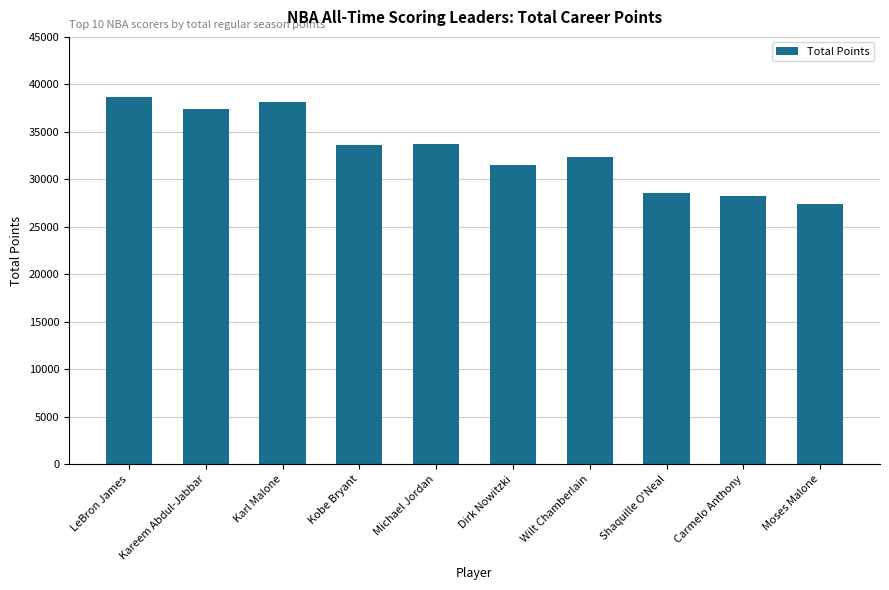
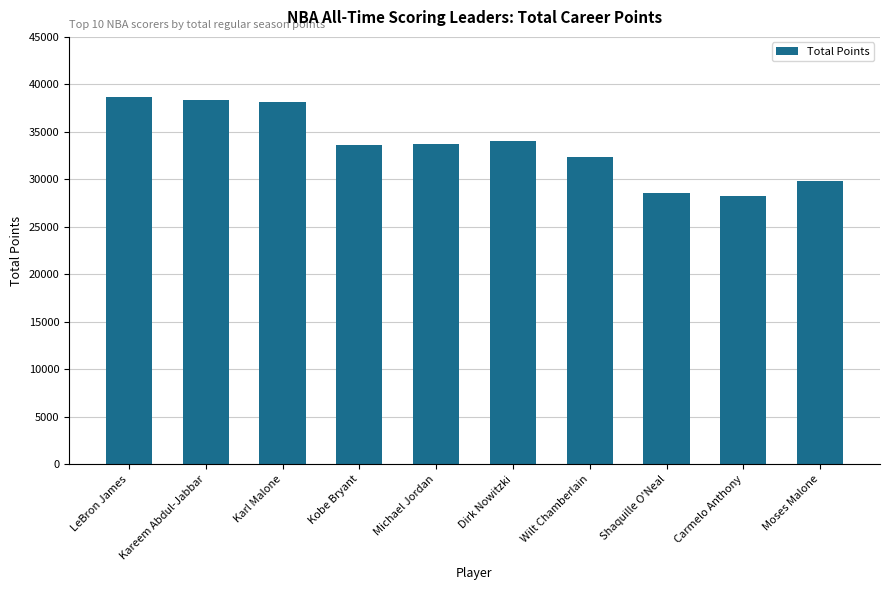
  {
    "LeBron James": 39000,
-   "Kareem Abdul-Jabbar": 37000,
+   "Kareem Abdul-Jabbar": 38000,
    "Karl Malone": 38000,
    "Kobe Bryant": 34000,
    "Michael Jordan": 34000,
-   "Dirk Nowitzki": 32000,
+   "Dirk Nowitzki": 34000,
    "Wilt Chamberlain": 32000,
    "Shaquille O'Neal": 29000,
    "Carmelo Anthony": 28000,
-   "Moses Malone": 27000
+   "Moses Malone": 30000
  }
